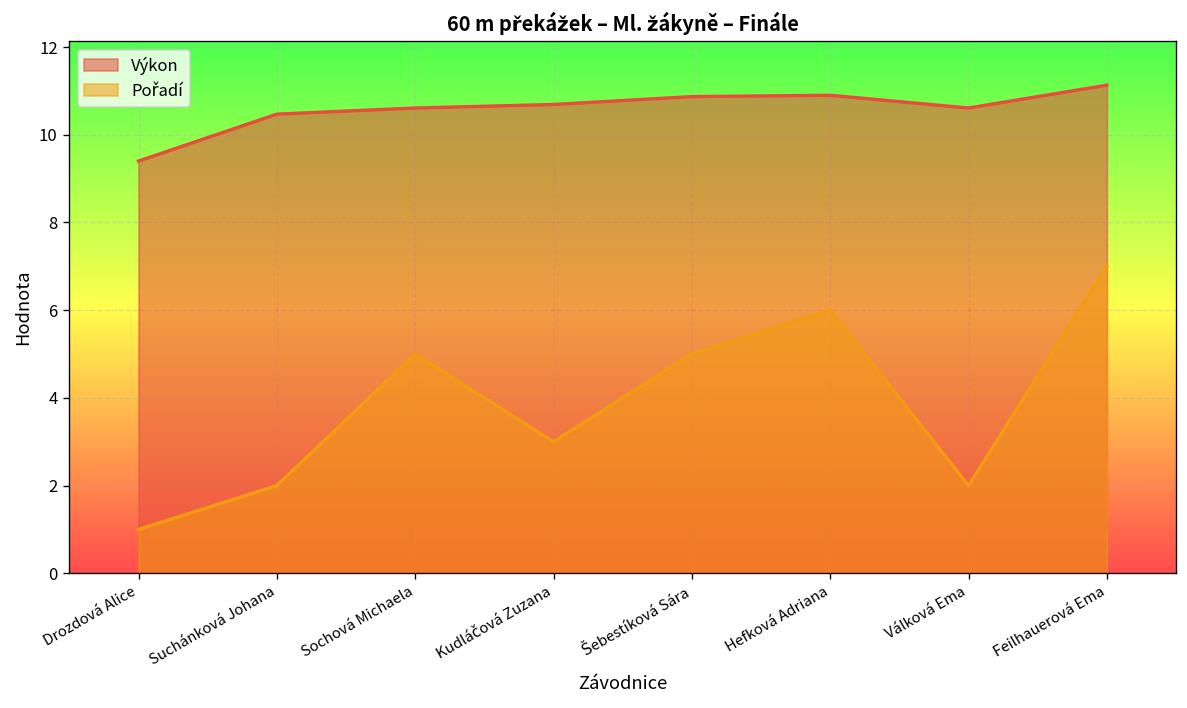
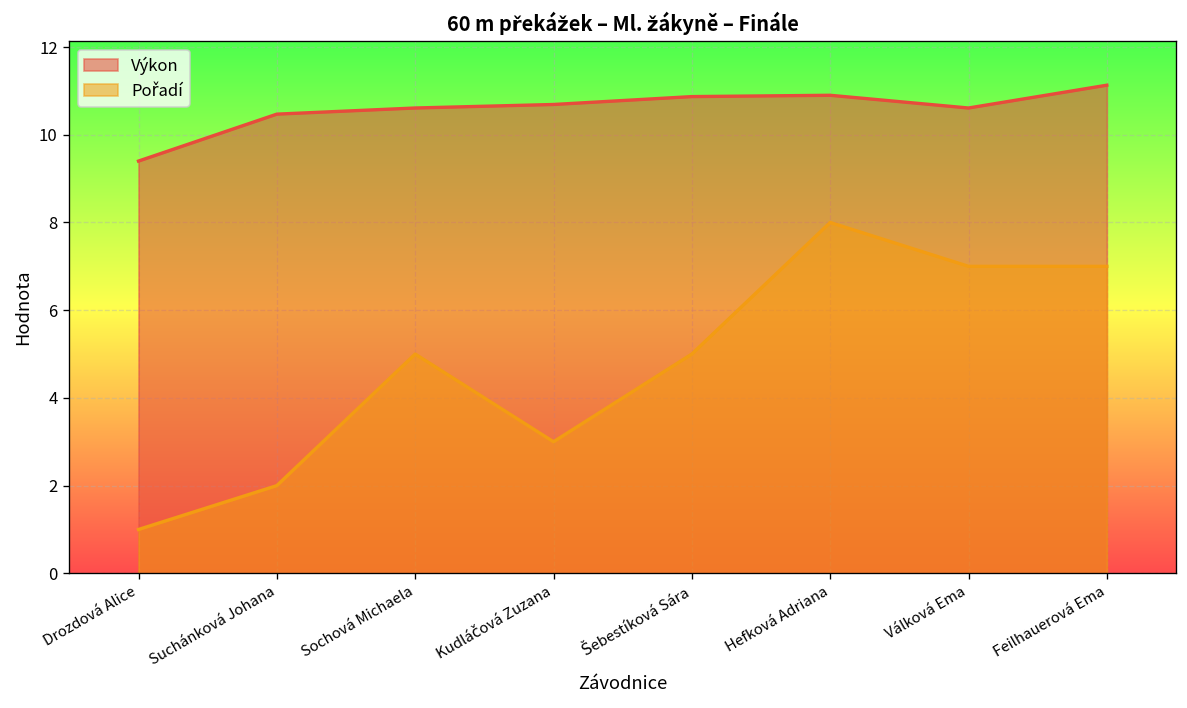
  {
    "Výkon": {
      "Drozdová Alice": 9.4,
      "Suchánková Johana": 10.5,
      "Sochová Michaela": 10.6,
      "Kudláčová Zuzana": 10.7,
      "Šebestíková Sára": 10.9,
      "Hefková Adriana": 10.9,
      "Válková Ema": 10.6,
      "Feilhauerová Ema": 11.1
    },
    "Pořadí": {
      "Drozdová Alice": 1,
      "Suchánková Johana": 2,
      "Sochová Michaela": 5,
      "Kudláčová Zuzana": 3,
      "Šebestíková Sára": 5,
-     "Hefková Adriana": 6,
-     "Válková Ema": 2,
+     "Hefková Adriana": 8,
+     "Válková Ema": 7,
      "Feilhauerová Ema": 7
    }
  }
